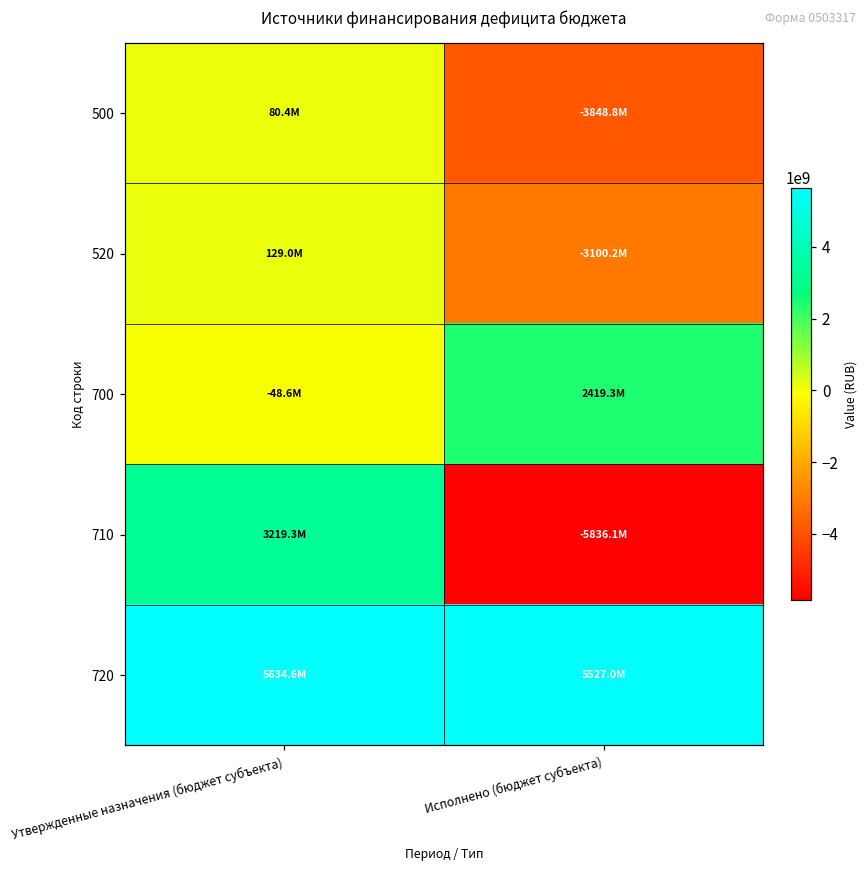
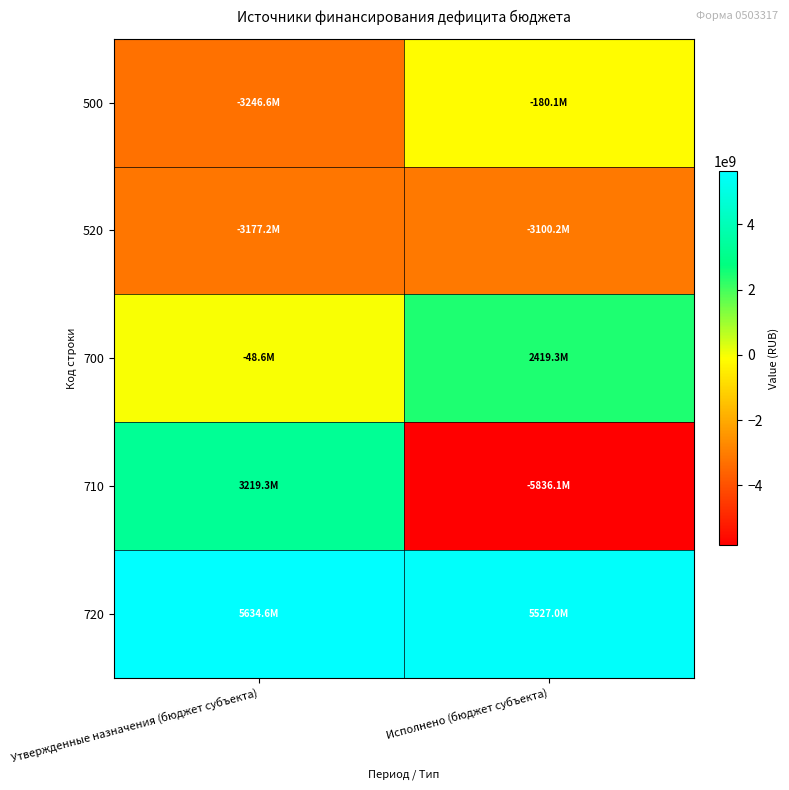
  {
    "500": {
-     "Утвержденные назначения (бюджет субъекта)": "80.4M",
-     "Исполнено (бюджет субъекта)": "-3848.8M"
+     "Утвержденные назначения (бюджет субъекта)": "-3246.6M",
+     "Исполнено (бюджет субъекта)": "-180.1M"
    },
    "520": {
-     "Утвержденные назначения (бюджет субъекта)": "129.0M",
+     "Утвержденные назначения (бюджет субъекта)": "-3177.2M",
      "Исполнено (бюджет субъекта)": "-3100.2M"
    },
    "700": {
      "Утвержденные назначения (бюджет субъекта)": "-48.6M",
      "Исполнено (бюджет субъекта)": "2419.3M"
    },
    "710": {
      "Утвержденные назначения (бюджет субъекта)": "3219.3M",
      "Исполнено (бюджет субъекта)": "-5836.1M"
    },
    "720": {
      "Утвержденные назначения (бюджет субъекта)": "5634.6M",
      "Исполнено (бюджет субъекта)": "5527.0M"
    }
  }
